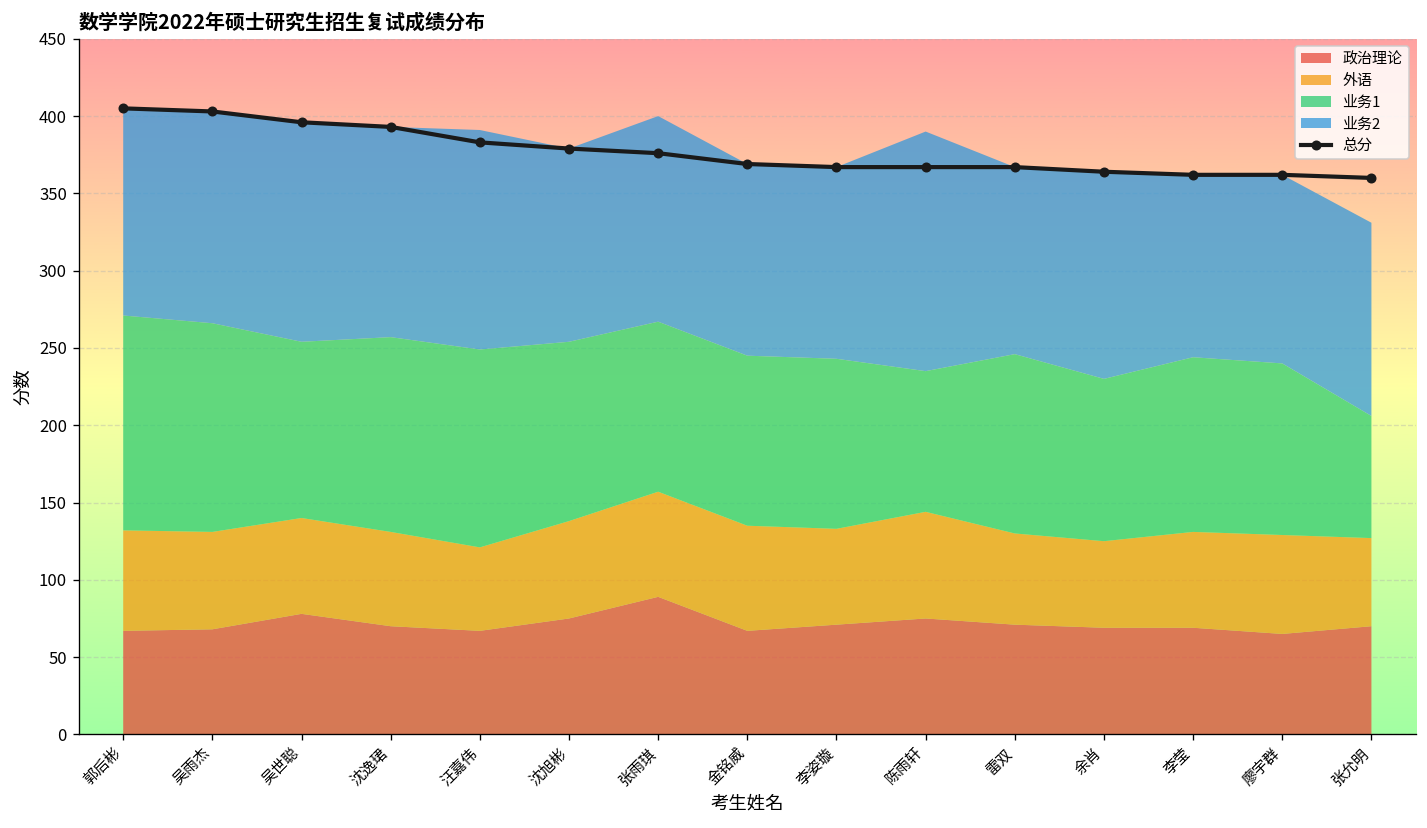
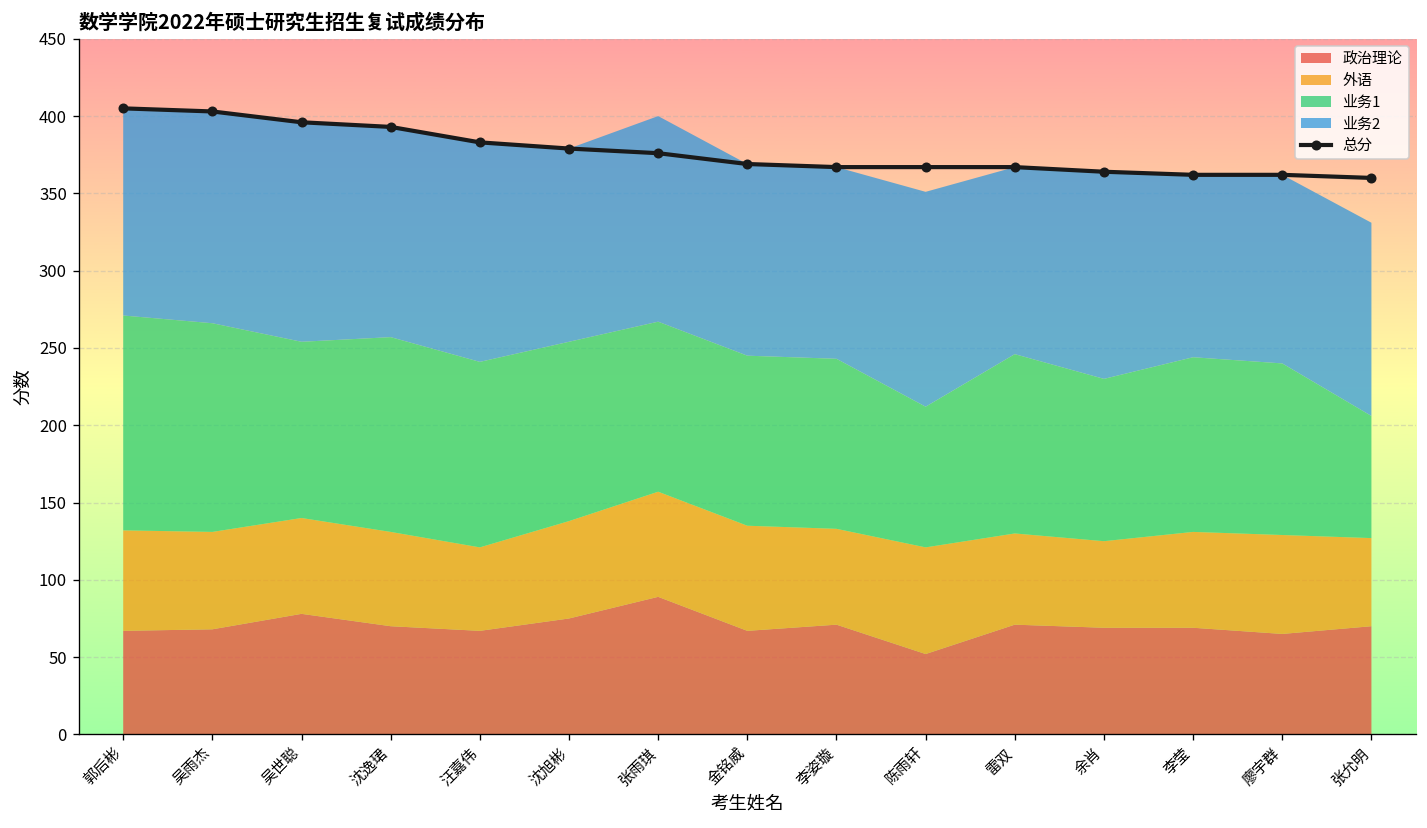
  {
    "政治理论": {
      "郭后彬": 67,
      "吴雨杰": 68,
      "吴世聪": 78,
      "沈逸珺": 70,
      "汪嘉伟": 67,
      "沈旭彬": 75,
      "张雨琪": 89,
      "金铭威": 67,
      "李姿璇": 71,
-     "陈雨轩": 75,
+     "陈雨轩": 52,
      "雷双": 71,
      "余肖": 69,
      "李莹": 69,
      "廖宇群": 65,
      "张允明": 70
    },
    "总分": {
      "张雨琪": 376,
      "陈雨轩": 367,
      "张允明": 360
    },
    "外语": {
      "郭后彬": 65,
      "吴雨杰": 63,
      "吴世聪": 62,
      "沈逸珺": 61,
      "汪嘉伟": 54,
      "沈旭彬": 63,
      "张雨琪": 68,
      "金铭威": 68,
      "李姿璇": 62,
      "陈雨轩": 69,
      "雷双": 59,
      "余肖": 56,
      "李莹": 62,
      "廖宇群": 64,
      "张允明": 57
    },
    "业务1": {
      "郭后彬": 139,
      "吴雨杰": 135,
      "吴世聪": 114,
      "沈逸珺": 126,
-     "汪嘉伟": 128,
+     "汪嘉伟": 120,
      "沈旭彬": 116,
      "张雨琪": 110,
      "金铭威": 110,
      "李姿璇": 110,
      "陈雨轩": 91,
      "雷双": 116,
      "余肖": 105,
      "李莹": 113,
      "廖宇群": 111,
      "张允明": 79
    },
    "业务2": {
      "张雨琪": 133,
-     "陈雨轩": 155,
+     "陈雨轩": 139,
      "张允明": 125
    }
  }
